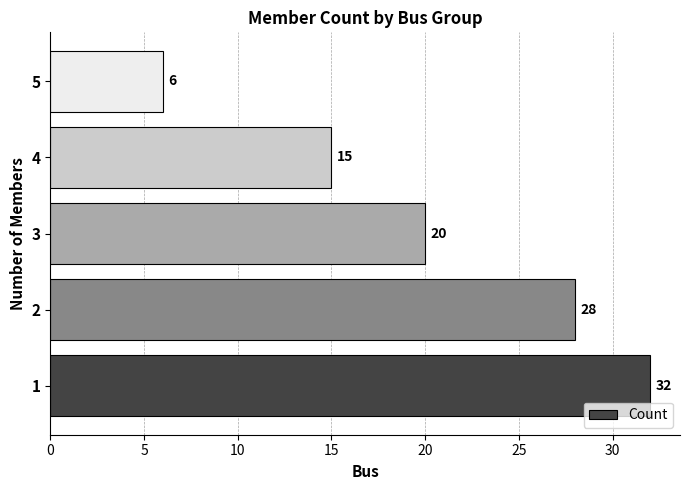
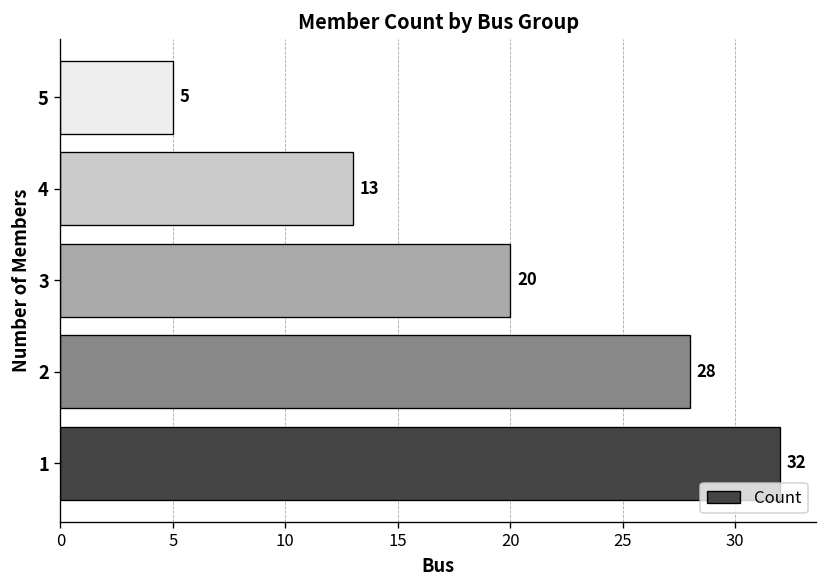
  {
-   "5": 6,
-   "4": 15,
+   "5": 5,
+   "4": 13,
    "3": 20,
    "2": 28,
    "1": 32
  }
